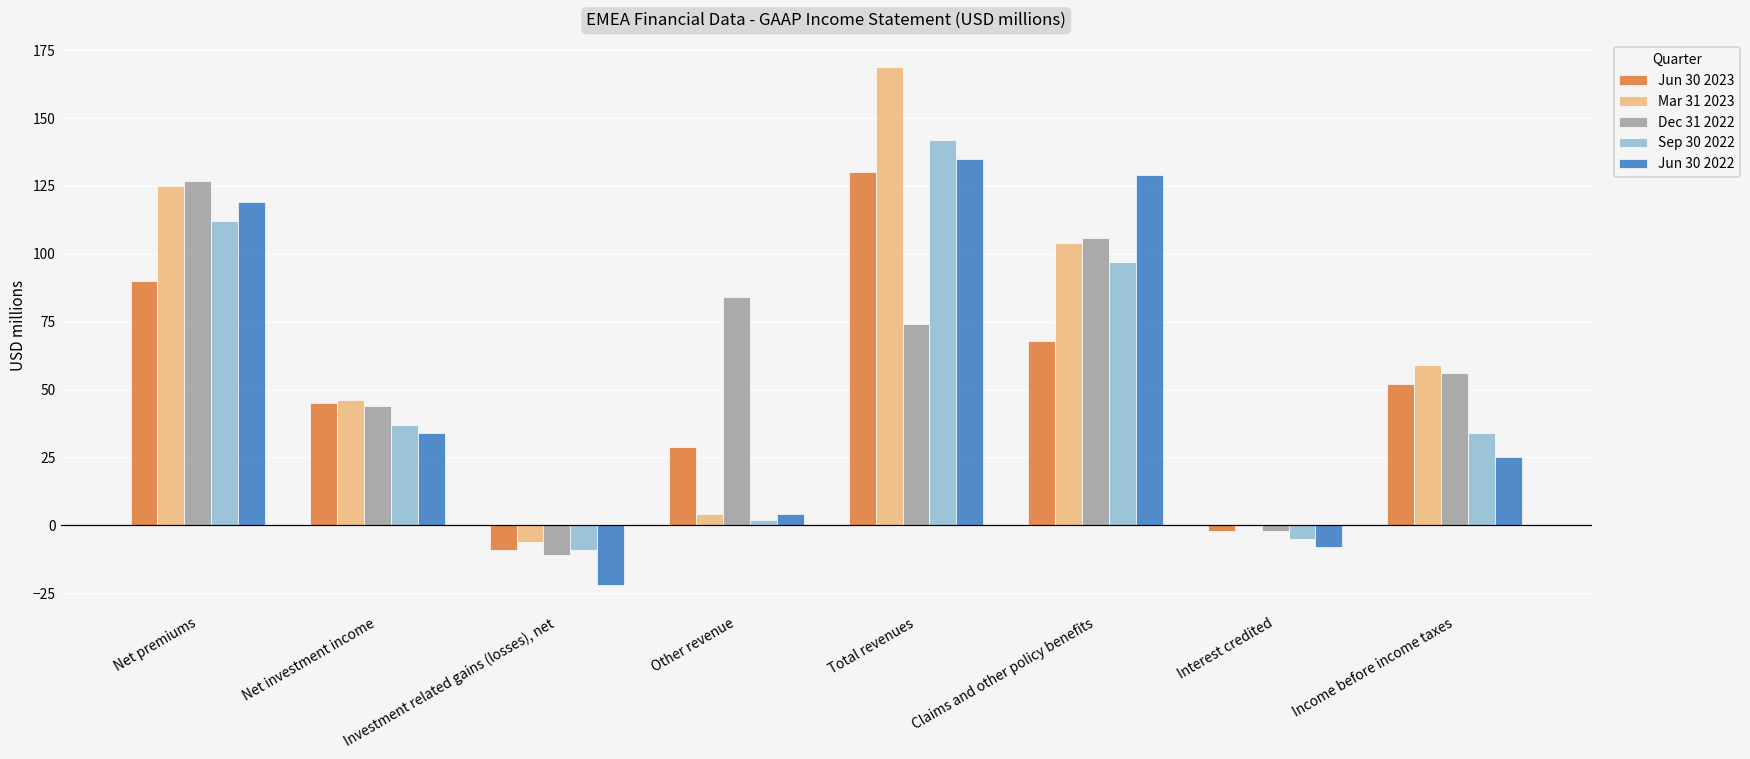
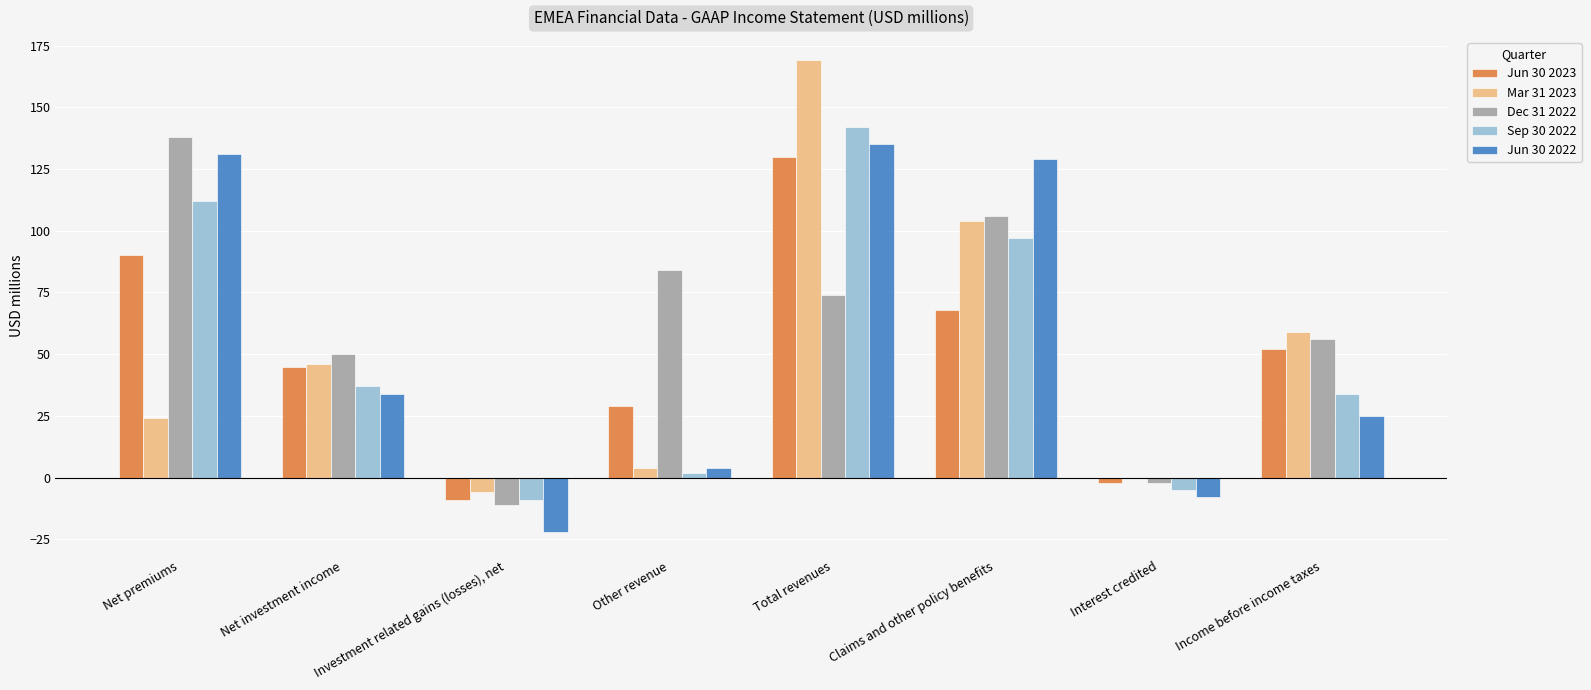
  {
    "Jun 30 2023": {
      "Net premiums": 90,
      "Net investment income": 45,
      "Investment related gains (losses), net": -9,
      "Other revenue": 29,
      "Total revenues": 130,
      "Claims and other policy benefits": 68,
      "Interest credited": -2,
      "Income before income taxes": 52
    },
    "Mar 31 2023": {
-     "Net premiums": 125,
+     "Net premiums": 24,
      "Net investment income": 46,
      "Investment related gains (losses), net": -6,
      "Other revenue": 4,
      "Total revenues": 169,
      "Claims and other policy benefits": 104,
      "Interest credited": 0,
      "Income before income taxes": 59
    },
    "Dec 31 2022": {
-     "Net premiums": 127,
-     "Net investment income": 44,
+     "Net premiums": 138,
+     "Net investment income": 50,
      "Investment related gains (losses), net": -11,
      "Other revenue": 84,
      "Total revenues": 74,
      "Claims and other policy benefits": 106,
      "Interest credited": -2,
      "Income before income taxes": 56
    },
    "Sep 30 2022": {
      "Net premiums": 112,
      "Net investment income": 37,
      "Investment related gains (losses), net": -9,
      "Other revenue": 2,
      "Total revenues": 142,
      "Claims and other policy benefits": 97,
      "Interest credited": -5,
      "Income before income taxes": 34
    },
    "Jun 30 2022": {
-     "Net premiums": 119,
+     "Net premiums": 131,
      "Net investment income": 34,
      "Investment related gains (losses), net": -22,
      "Other revenue": 4,
      "Total revenues": 135,
      "Claims and other policy benefits": 129,
      "Interest credited": -8,
      "Income before income taxes": 25
    }
  }
